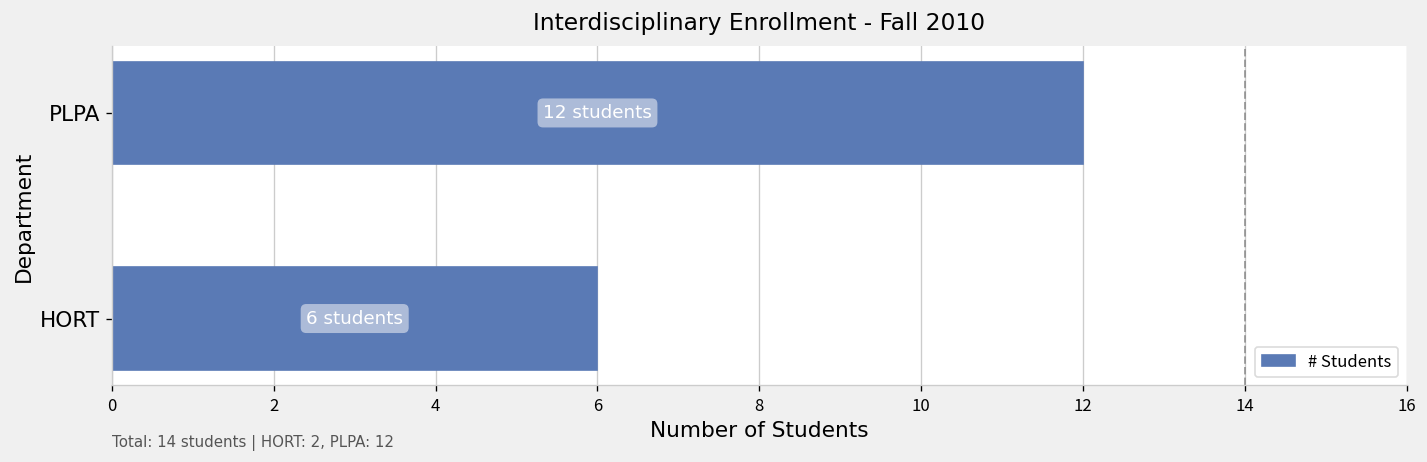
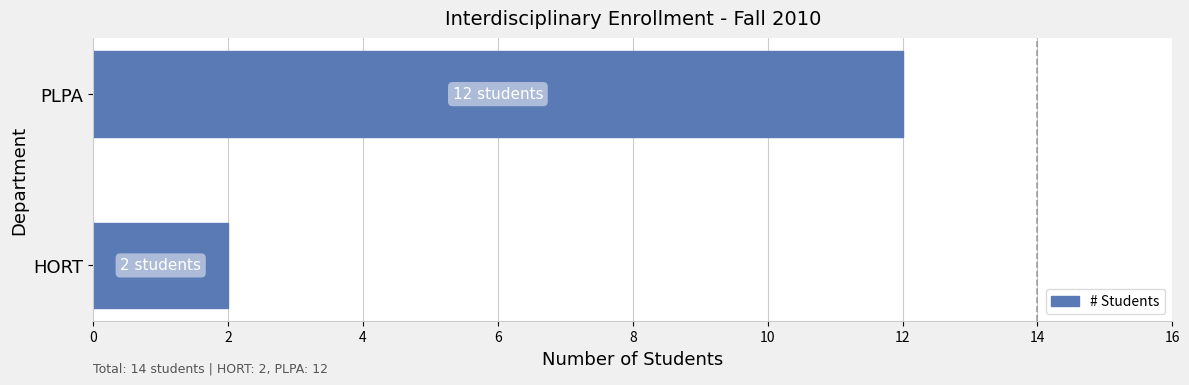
  {
-   "HORT": 6
+   "HORT": 2
  }
